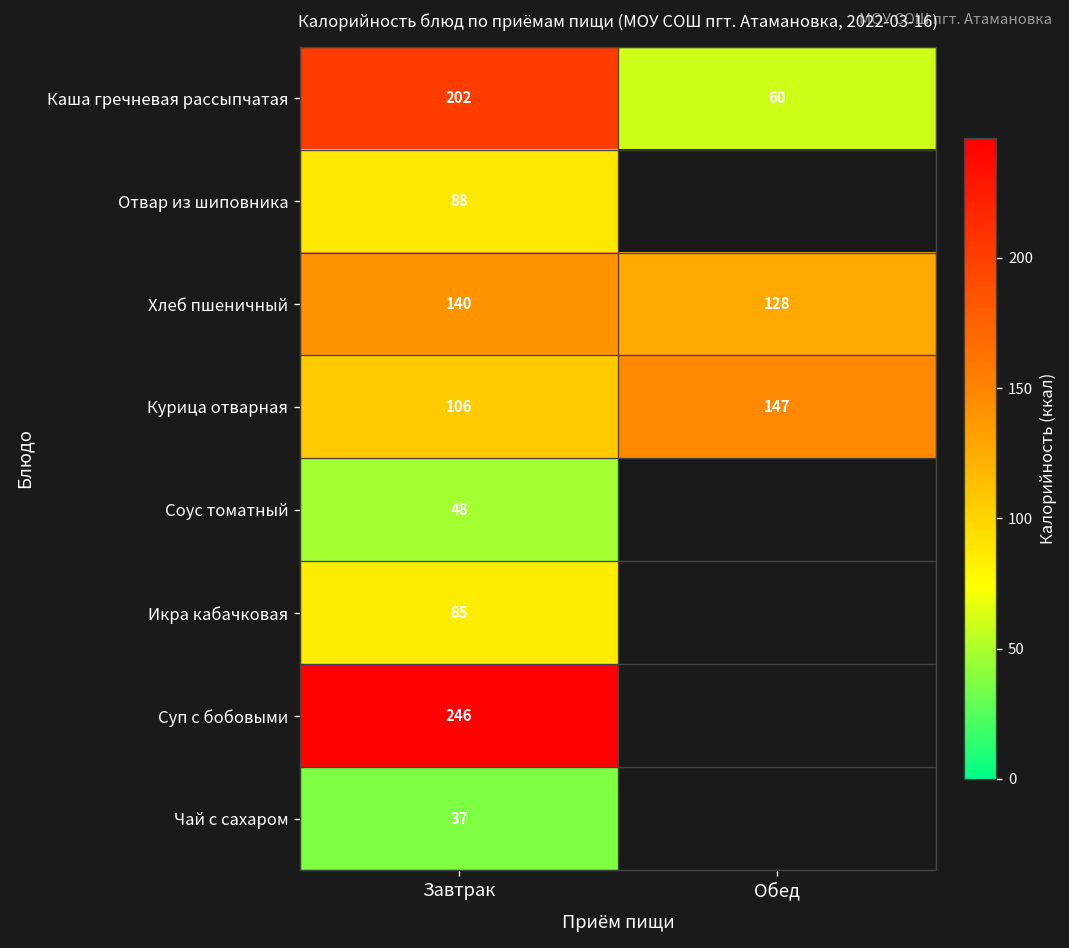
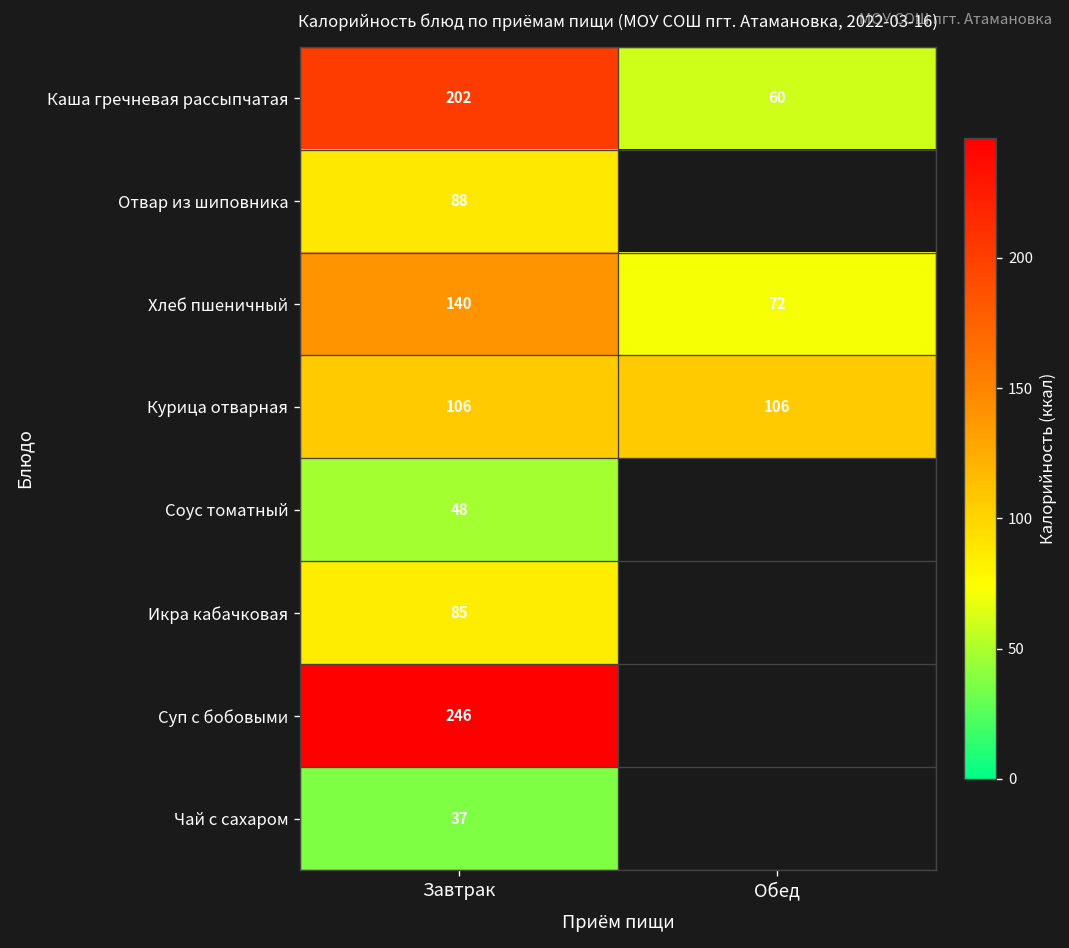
  {
    "Каша гречневая рассыпчатая": {
      "Завтрак": 202,
      "Обед": 60
    },
    "Отвар из шиповника": {
      "Завтрак": 88
    },
    "Хлеб пшеничный": {
      "Завтрак": 140,
-     "Обед": 128
+     "Обед": 72
    },
    "Курица отварная": {
      "Завтрак": 106,
-     "Обед": 147
+     "Обед": 106
    },
    "Соус томатный": {
      "Завтрак": 48
    },
    "Икра кабачковая": {
      "Завтрак": 85
    },
    "Суп с бобовыми": {
      "Завтрак": 246
    },
    "Чай с сахаром": {
      "Завтрак": 37
    }
  }
